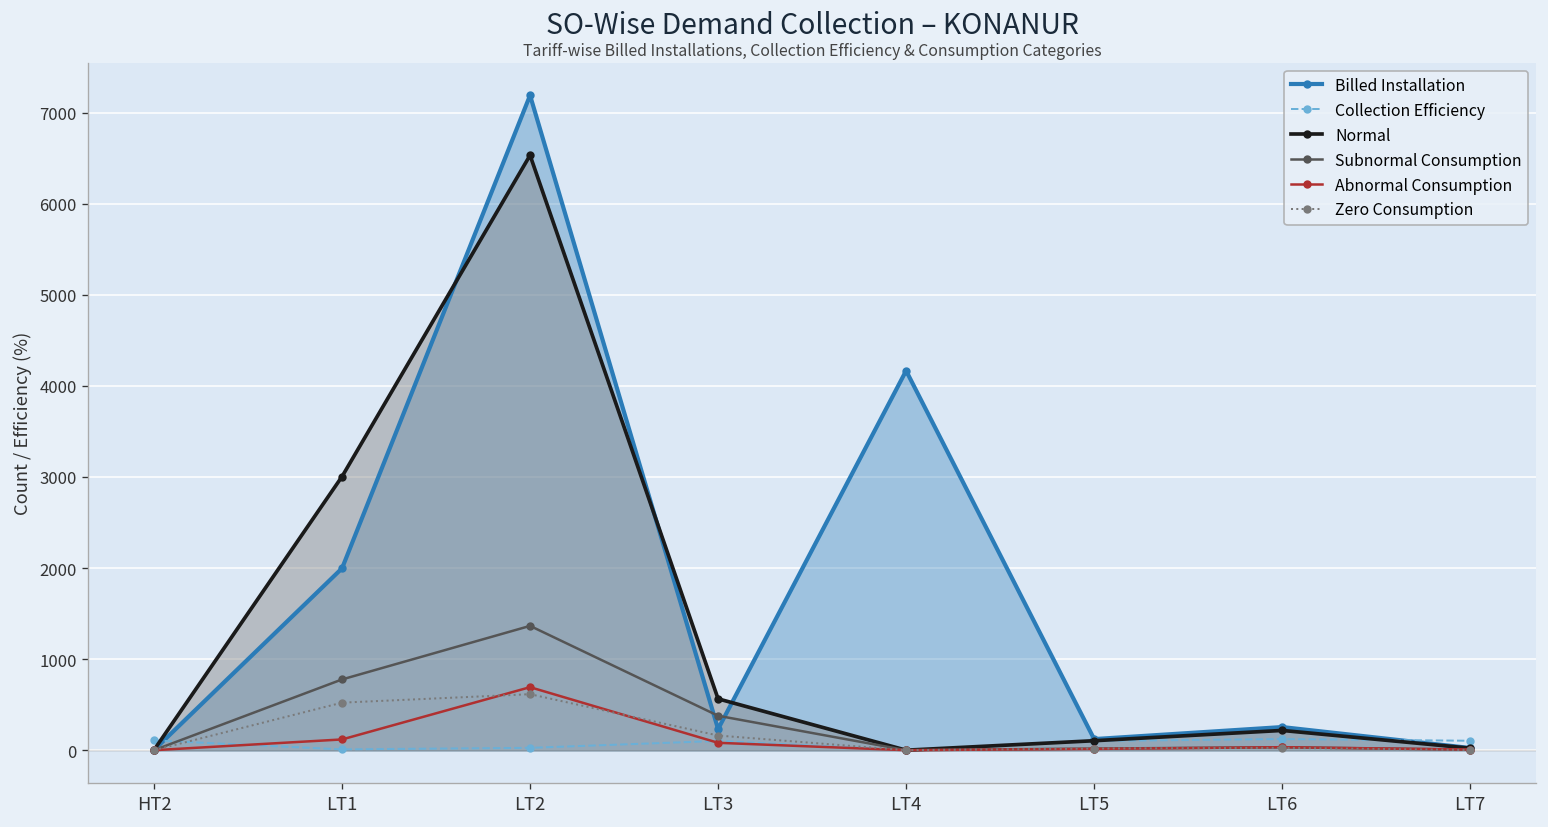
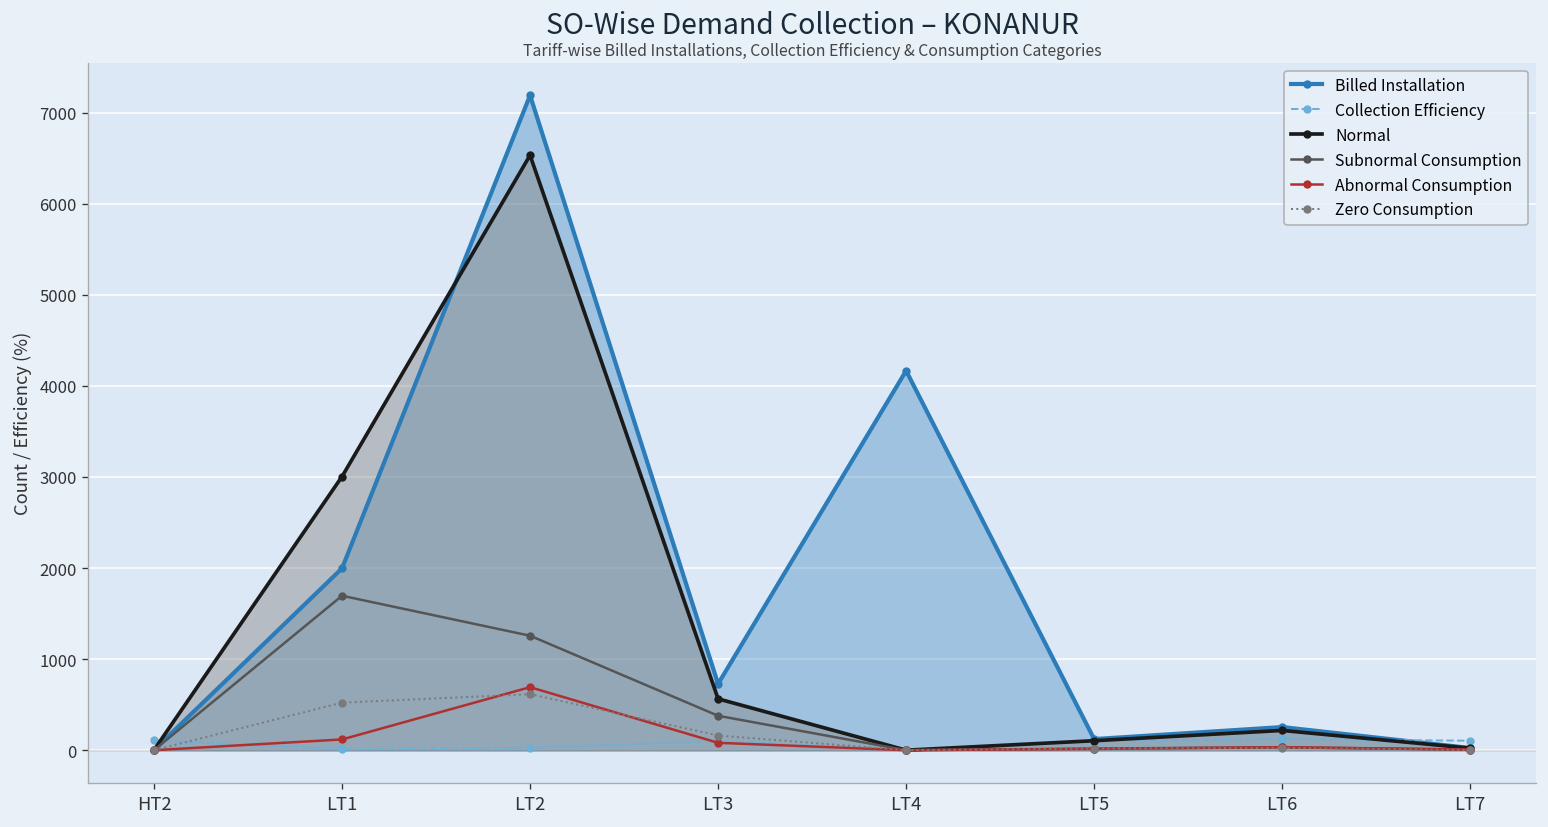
  {
    "Billed Installation": {
      "LT1": 2000,
      "LT2": 7200,
-     "LT3": 200,
+     "LT3": 700,
      "LT4": 4200,
      "LT6": 300
    },
    "Collection Efficiency": {
      "HT2": 100,
      "LT1": 0,
      "LT2": 0,
      "LT6": 100,
      "LT7": 100
    },
    "Normal": {
      "LT1": 3000,
      "LT2": 6500,
      "LT3": 600,
      "LT6": 200
    },
    "Subnormal Consumption": {
-     "LT1": 800,
-     "LT2": 1400,
+     "LT1": 1700,
+     "LT2": 1300,
      "LT3": 400
    },
    "Abnormal Consumption": {
      "LT1": 100,
      "LT2": 700
    },
    "Zero Consumption": {
      "LT1": 500,
      "LT2": 600,
      "LT3": 200
    }
  }
